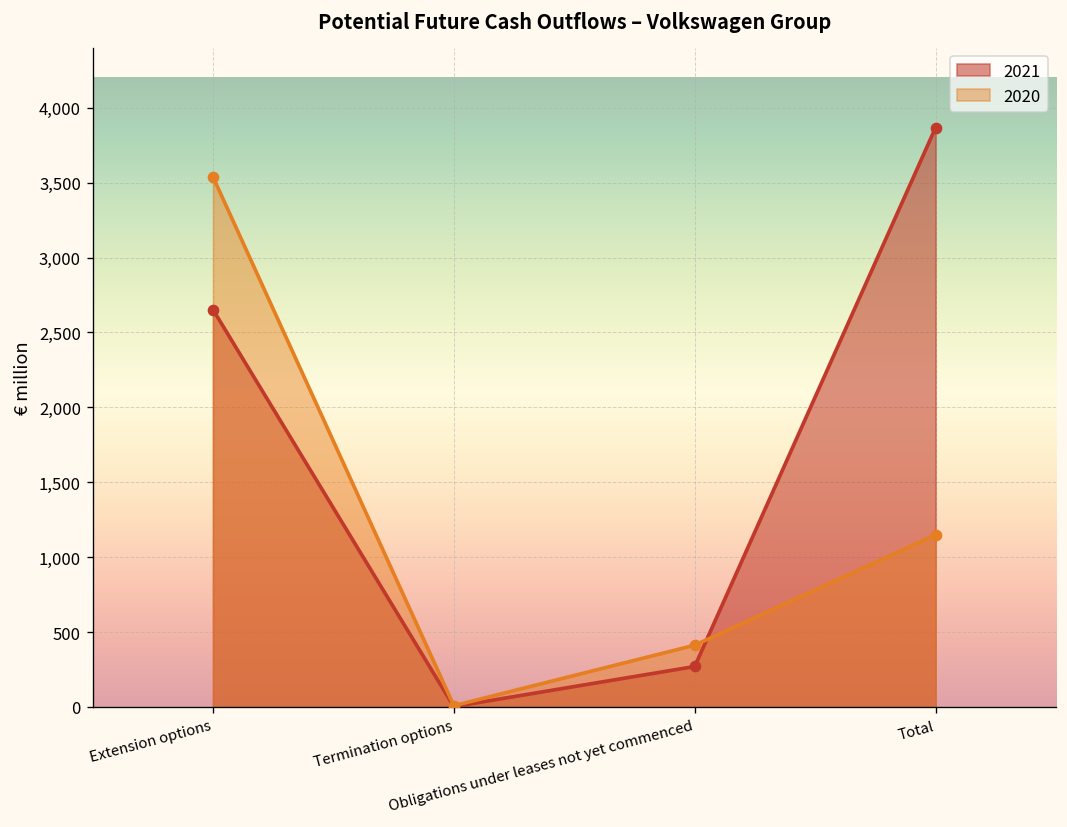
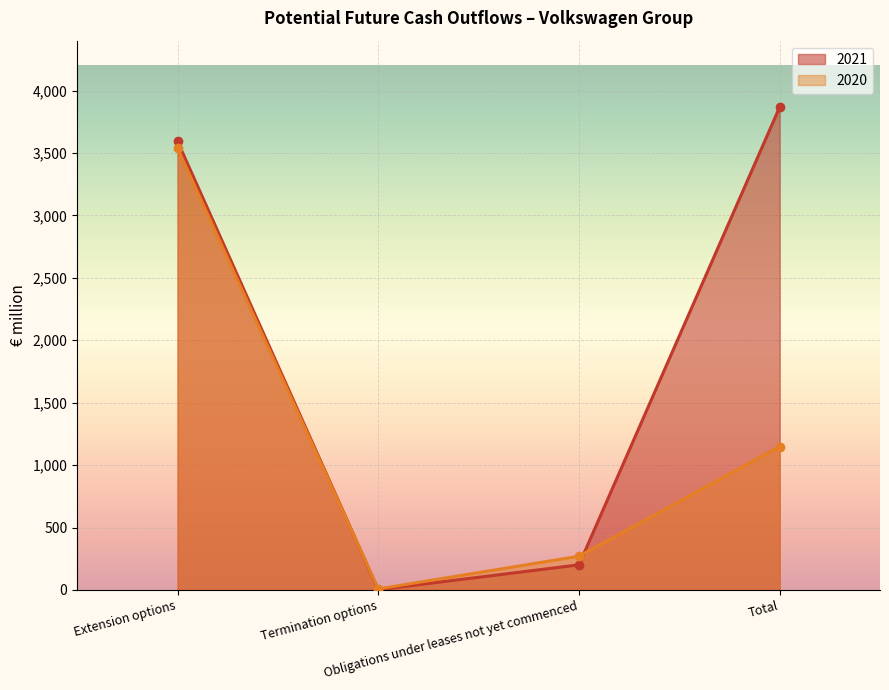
  {
    "2021": {
-     "Extension options": "2,650",
-     "Obligations under leases not yet commenced": "270",
+     "Extension options": "3,590",
+     "Obligations under leases not yet commenced": "200",
      "Total": "3,870"
    },
    "2020": {
      "Extension options": "3,540",
-     "Obligations under leases not yet commenced": "410",
+     "Obligations under leases not yet commenced": "270",
      "Total": "1,150"
    }
  }
